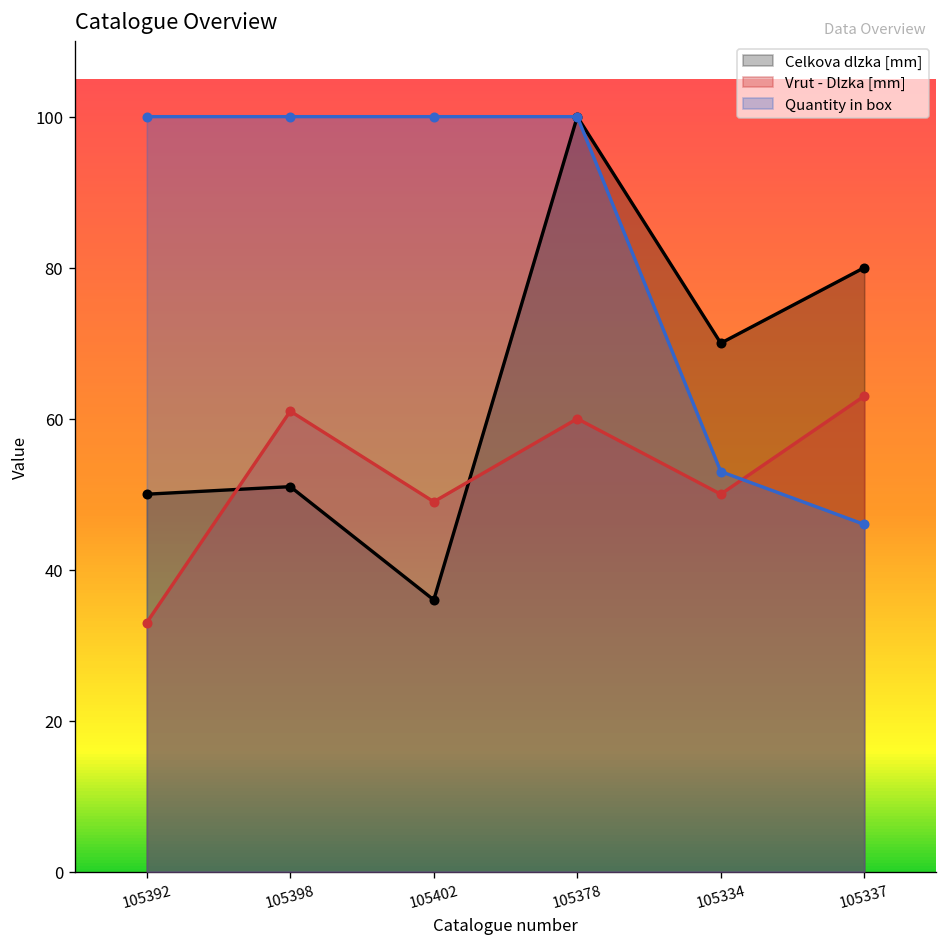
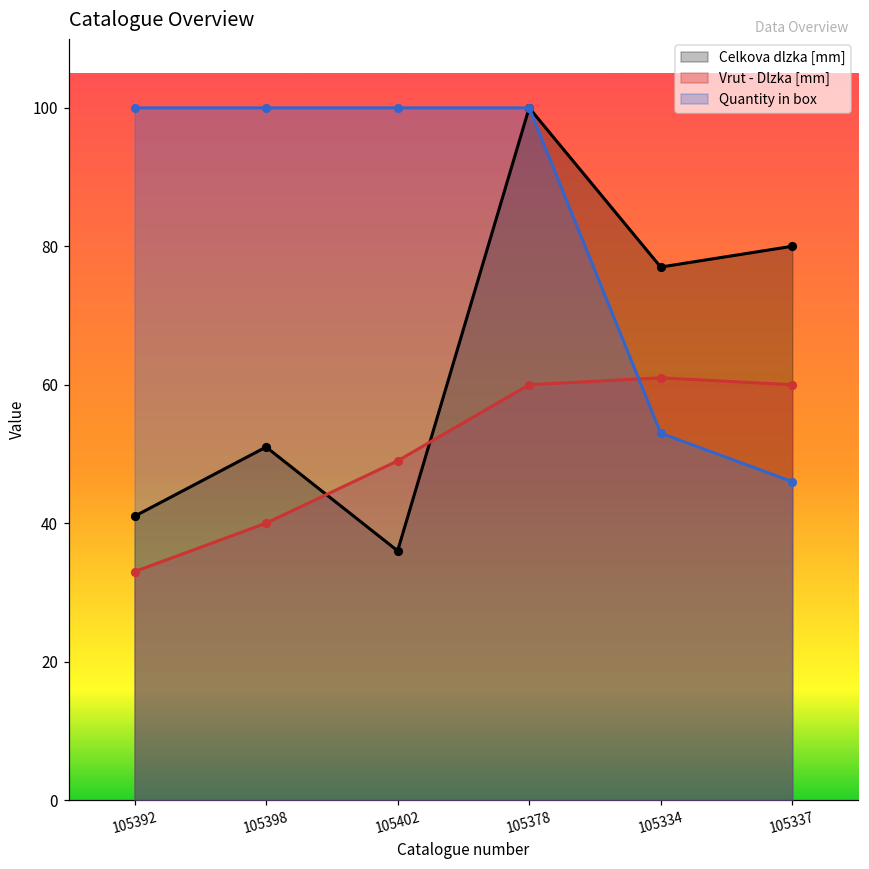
  {
    "Celkova dlzka [mm]": {
-     "105392": 50,
+     "105392": 41,
      "105398": 51,
      "105402": 36,
-     "105334": 70,
+     "105334": 77,
      "105337": 80
    },
    "Vrut - Dlzka [mm]": {
      "105392": 33,
-     "105398": 61,
+     "105398": 40,
      "105402": 49,
      "105378": 60,
-     "105334": 50,
-     "105337": 63
+     "105334": 61,
+     "105337": 60
    },
    "Quantity in box": {
      "105392": 100,
      "105398": 100,
      "105402": 100,
      "105334": 53,
      "105337": 46
    }
  }
